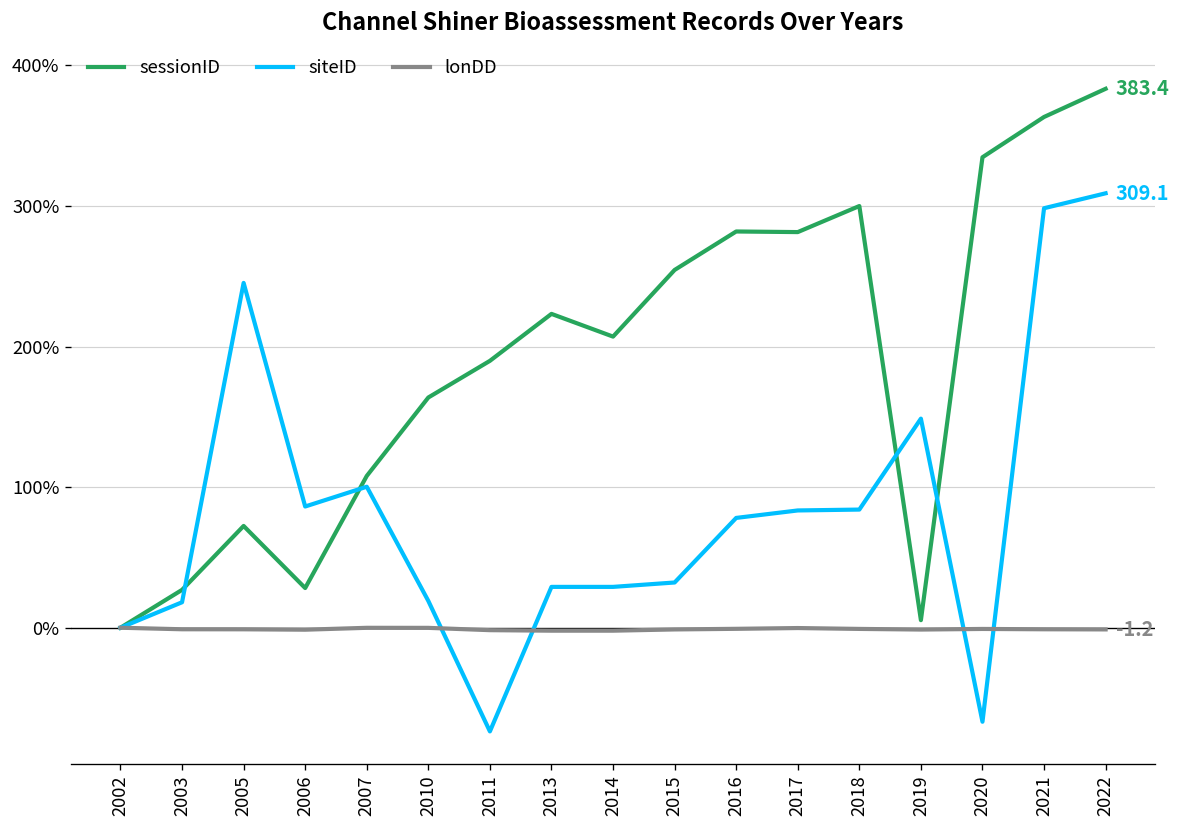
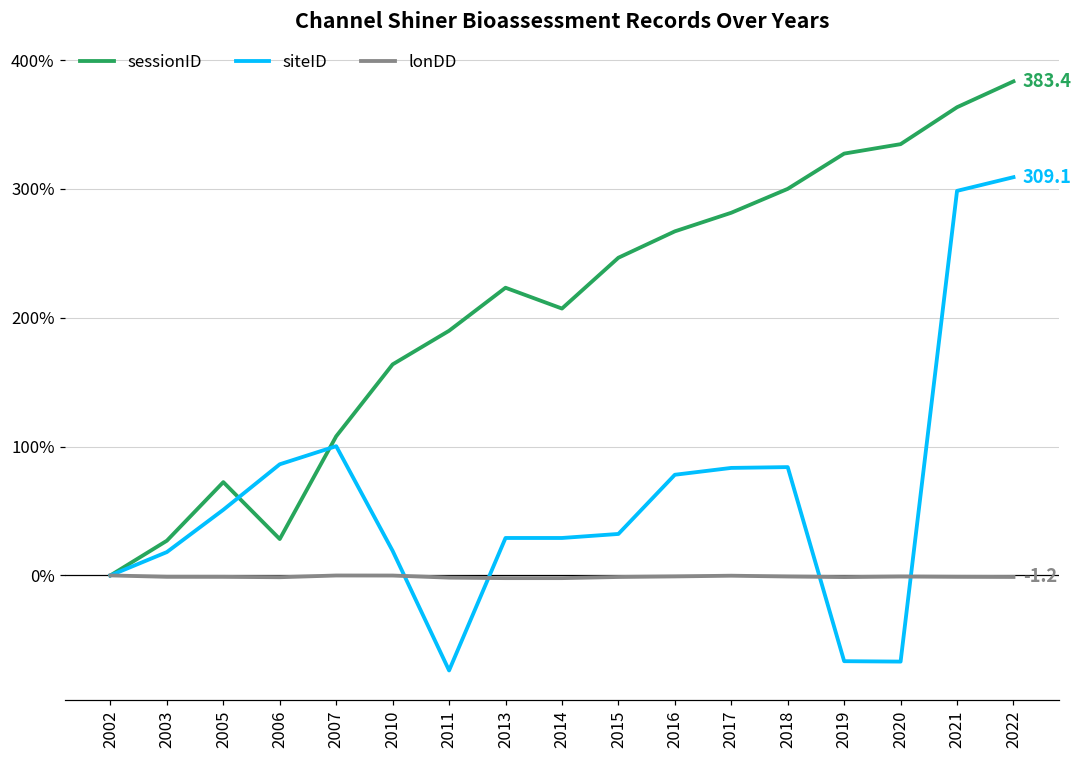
  {
    "sessionID": {
      "2003": "27%",
      "2005": "72%",
      "2006": "28%",
      "2007": "108%",
      "2010": "164%",
      "2011": "190%",
      "2013": "223%",
      "2014": "207%",
-     "2015": "255%",
-     "2016": "282%",
+     "2015": "247%",
+     "2016": "267%",
      "2017": "281%",
      "2018": "300%",
-     "2019": "5%",
+     "2019": "327%",
      "2020": "335%",
      "2021": "363%"
    },
    "siteID": {
      "2003": "18%",
-     "2005": "245%",
+     "2005": "51%",
      "2006": "86%",
      "2007": "100%",
      "2010": "19%",
      "2011": "-74%",
      "2013": "29%",
      "2014": "29%",
      "2015": "32%",
      "2016": "78%",
      "2017": "83%",
      "2018": "84%",
-     "2019": "149%",
+     "2019": "-67%",
      "2020": "-67%",
      "2021": "298%"
    },
    "lonDD": {
      "2022": "-1.2"
    }
  }
